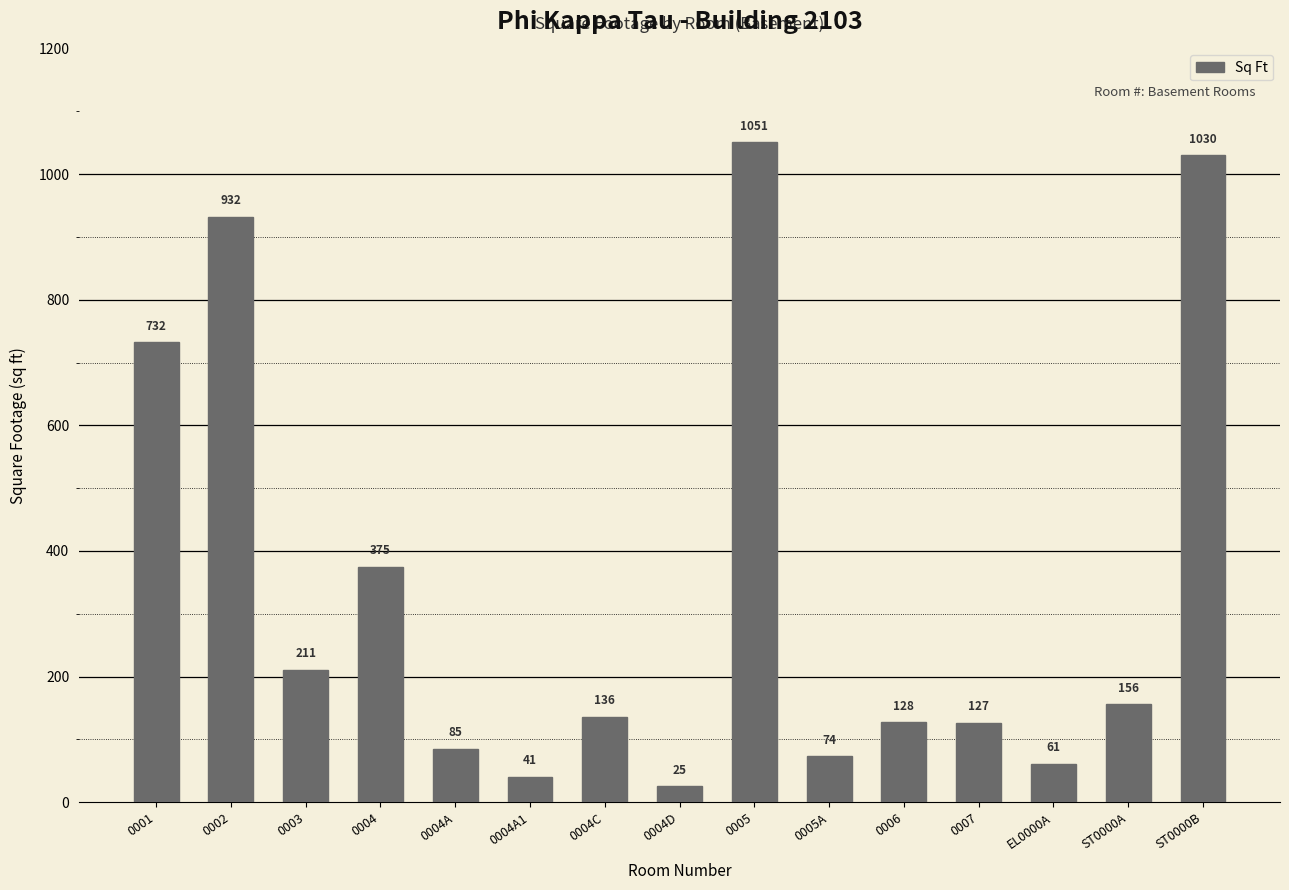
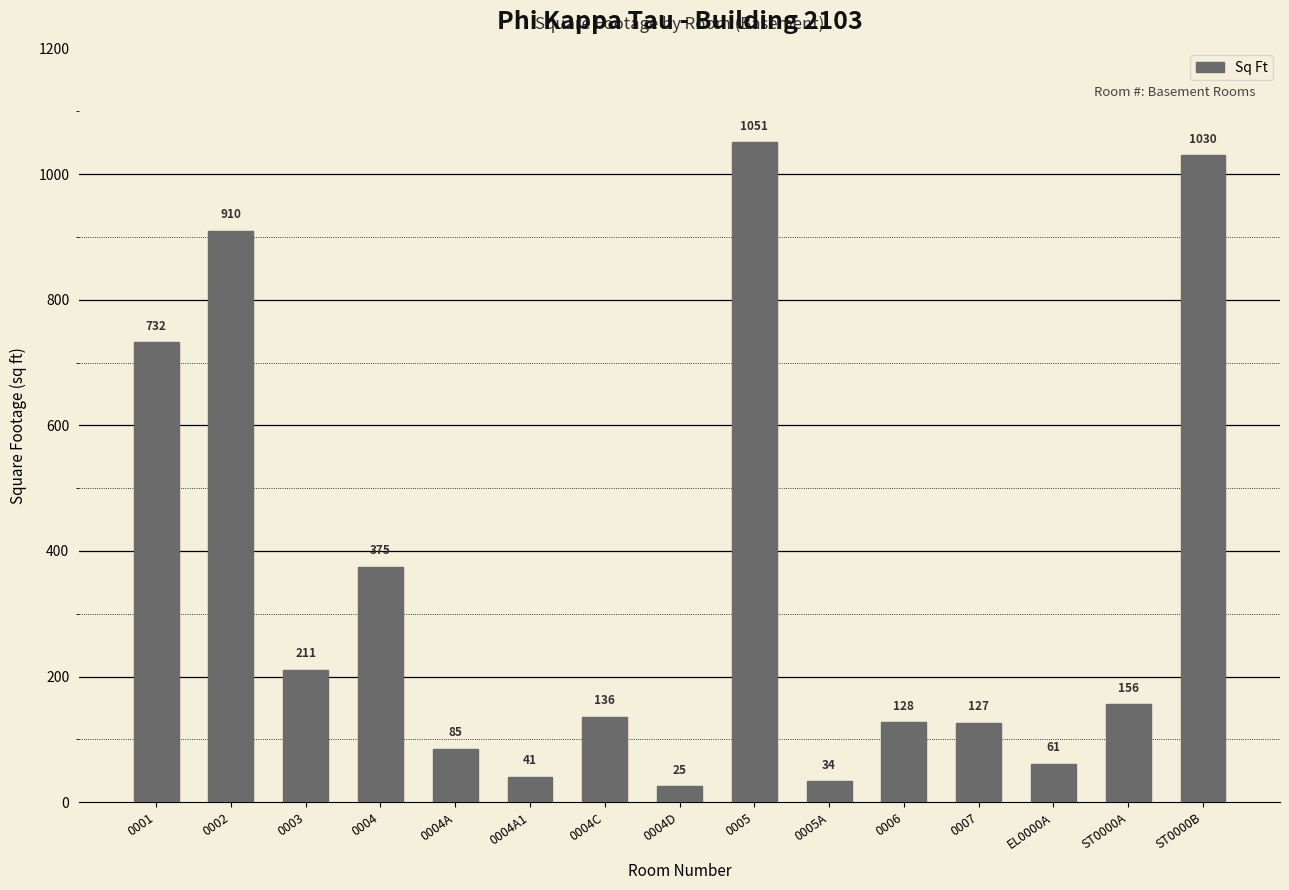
  {
    "0001": 732,
-   "0002": 932,
+   "0002": 910,
    "0003": 211,
    "0004": 375,
    "0004A": 85,
    "0004A1": 41,
    "0004C": 136,
    "0004D": 25,
    "0005": 1051,
-   "0005A": 74,
+   "0005A": 34,
    "0006": 128,
    "0007": 127,
    "EL0000A": 61,
    "ST0000A": 156,
    "ST0000B": 1030
  }
